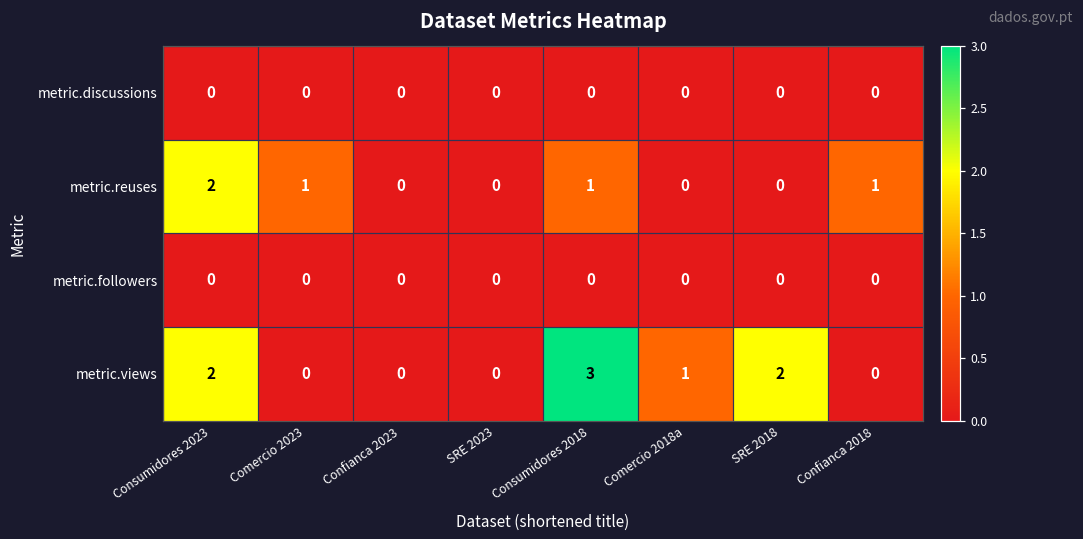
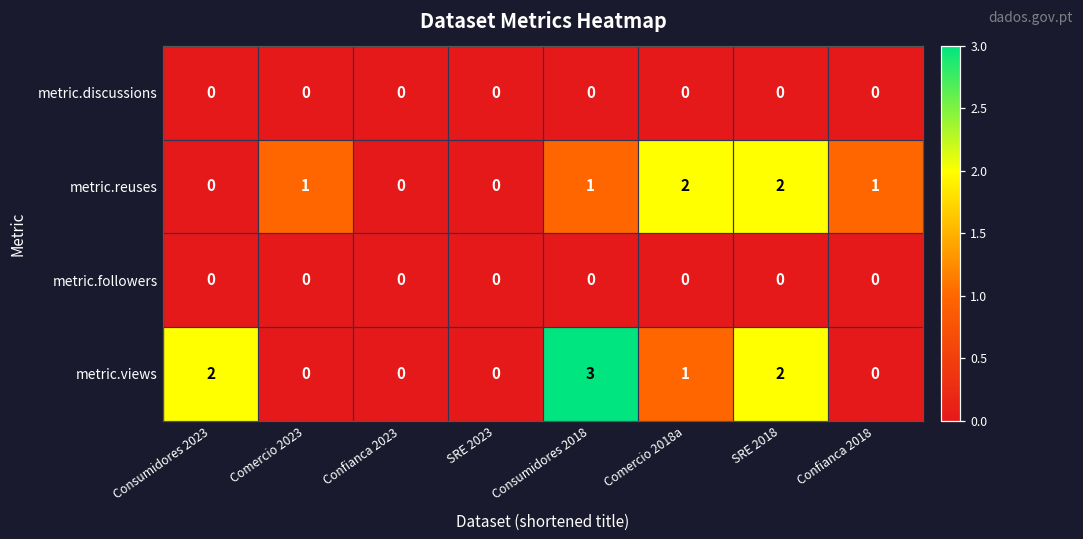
  {
    "metric.discussions": {
      "Consumidores 2023": 0,
      "Comercio 2023": 0,
      "Confianca 2023": 0,
      "SRE 2023": 0,
      "Consumidores 2018": 0,
      "Comercio 2018a": 0,
      "SRE 2018": 0,
      "Confianca 2018": 0
    },
    "metric.reuses": {
-     "Consumidores 2023": 2,
+     "Consumidores 2023": 0,
      "Comercio 2023": 1,
      "Confianca 2023": 0,
      "SRE 2023": 0,
      "Consumidores 2018": 1,
-     "Comercio 2018a": 0,
-     "SRE 2018": 0,
+     "Comercio 2018a": 2,
+     "SRE 2018": 2,
      "Confianca 2018": 1
    },
    "metric.followers": {
      "Consumidores 2023": 0,
      "Comercio 2023": 0,
      "Confianca 2023": 0,
      "SRE 2023": 0,
      "Consumidores 2018": 0,
      "Comercio 2018a": 0,
      "SRE 2018": 0,
      "Confianca 2018": 0
    },
    "metric.views": {
      "Consumidores 2023": 2,
      "Comercio 2023": 0,
      "Confianca 2023": 0,
      "SRE 2023": 0,
      "Consumidores 2018": 3,
      "Comercio 2018a": 1,
      "SRE 2018": 2,
      "Confianca 2018": 0
    }
  }
